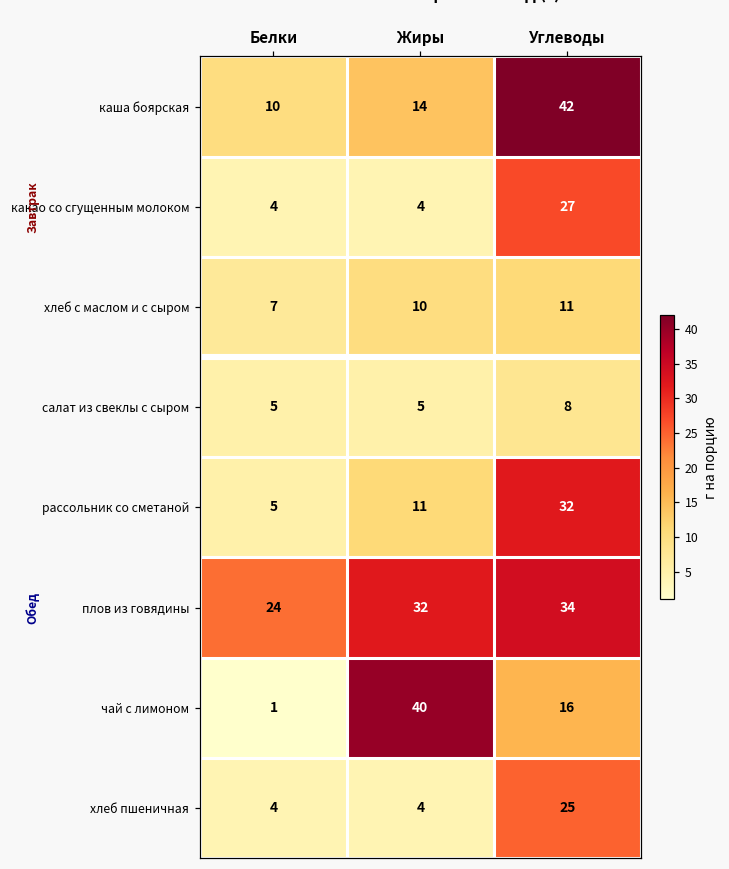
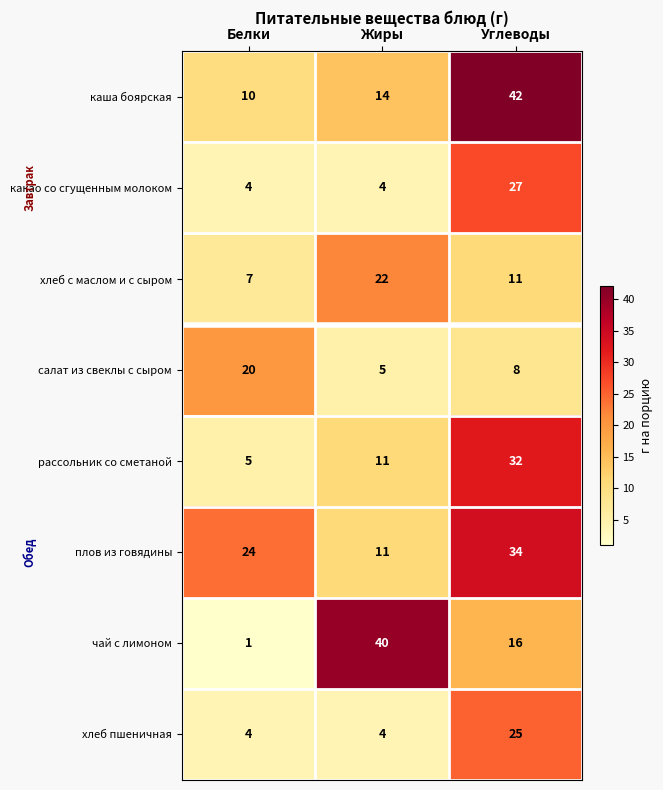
  {
    "каша боярская": {
      "Белки": 10,
      "Жиры": 14,
      "Углеводы": 42
    },
    "какао со сгущенным молоком": {
      "Белки": 4,
      "Жиры": 4,
      "Углеводы": 27
    },
    "хлеб с маслом и с сыром": {
      "Белки": 7,
-     "Жиры": 10,
+     "Жиры": 22,
      "Углеводы": 11
    },
    "салат из свеклы с сыром": {
-     "Белки": 5,
+     "Белки": 20,
      "Жиры": 5,
      "Углеводы": 8
    },
    "рассольник со сметаной": {
      "Белки": 5,
      "Жиры": 11,
      "Углеводы": 32
    },
    "плов из говядины": {
      "Белки": 24,
-     "Жиры": 32,
+     "Жиры": 11,
      "Углеводы": 34
    },
    "чай с лимоном": {
      "Белки": 1,
      "Жиры": 40,
      "Углеводы": 16
    },
    "хлеб пшеничная": {
      "Белки": 4,
      "Жиры": 4,
      "Углеводы": 25
    }
  }
